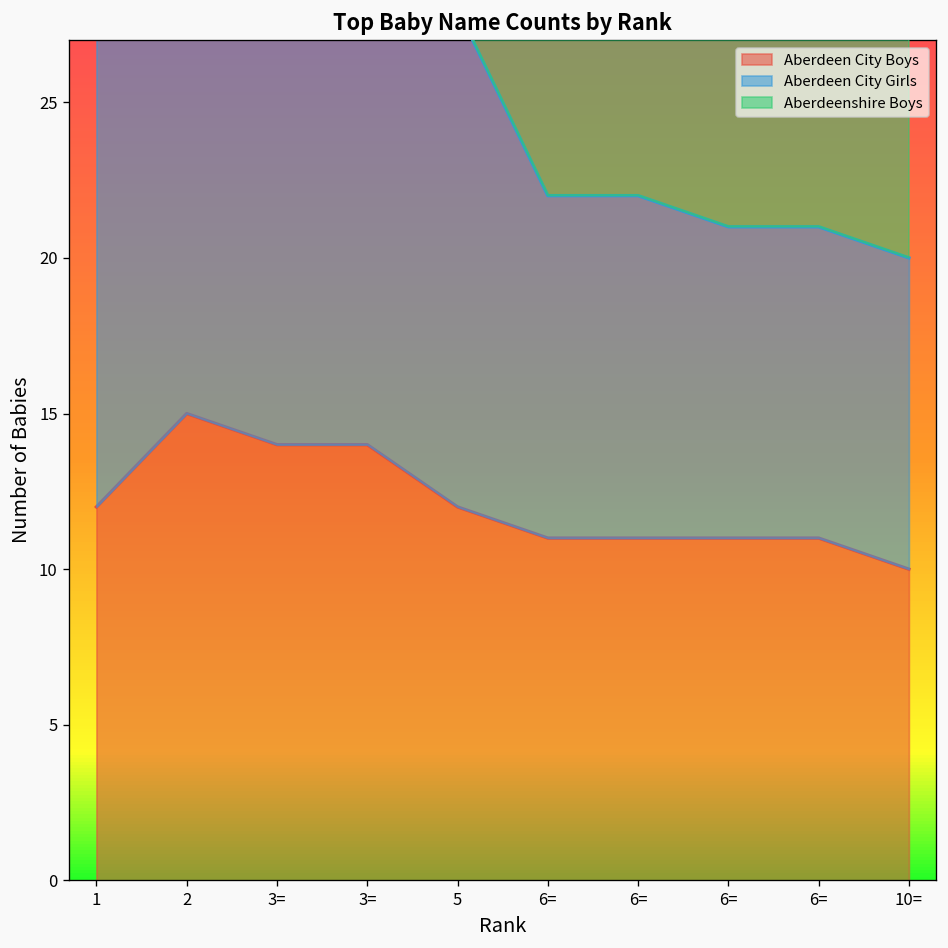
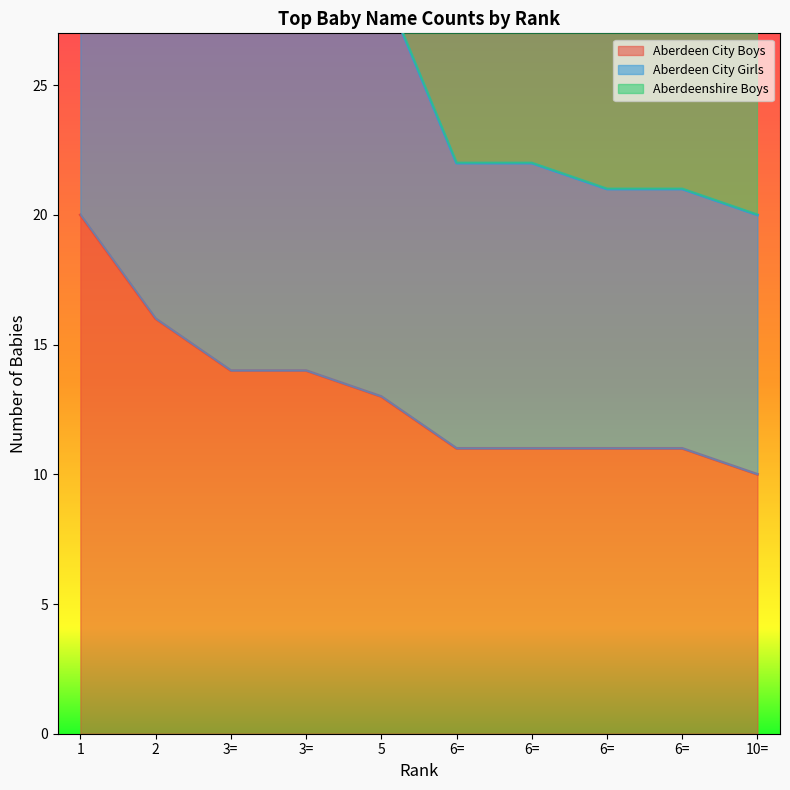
  {
    "Aberdeen City Boys": {
-     "1": 12,
-     "2": 15,
-     "5": 12,
+     "1": 20,
+     "2": 16,
+     "5": 13,
      "10=": 10
    },
    "Aberdeen City Girls": {
      "10=": 10
    }
  }
